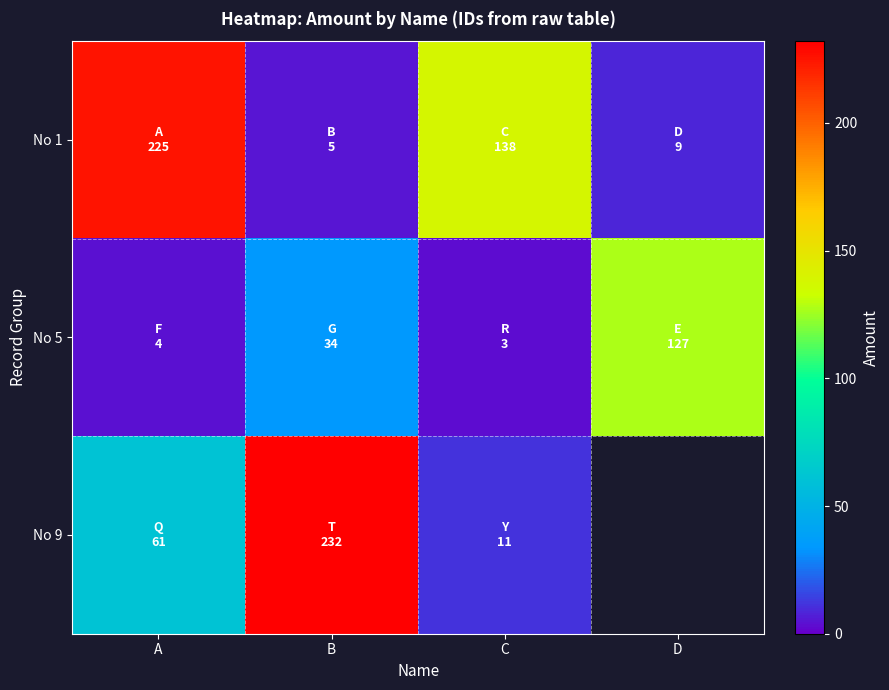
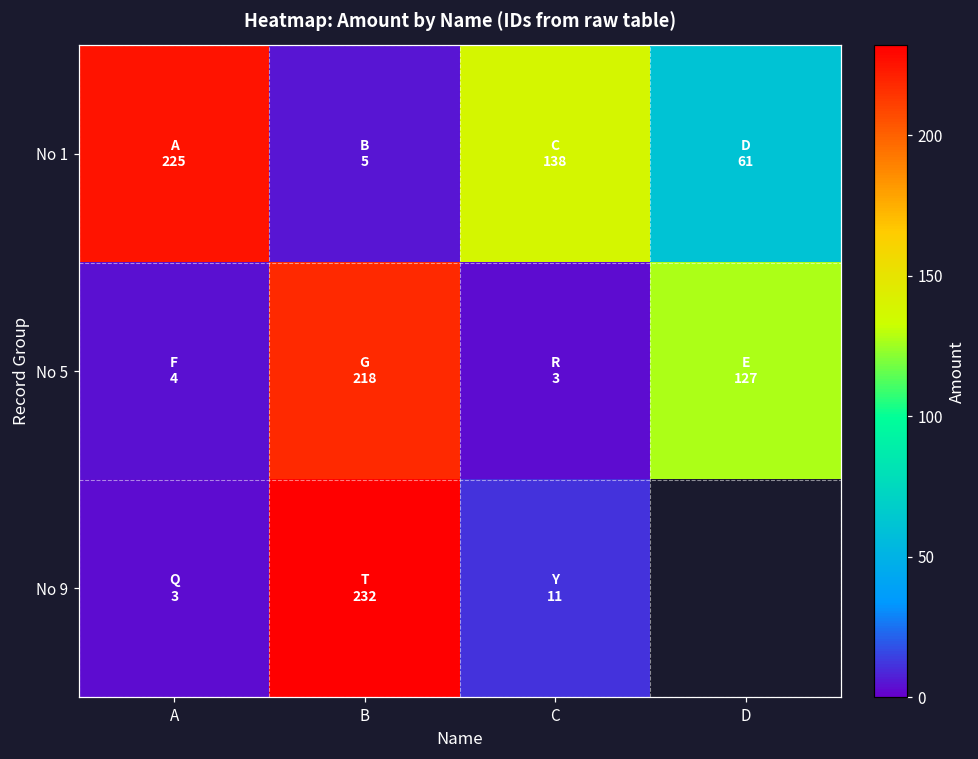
  {
    "No 1": {
      "A": 225,
      "B": 5,
      "C": 138,
-     "D": 9
+     "D": 61
    },
    "No 5": {
      "A": 4,
-     "B": 34,
+     "B": 218,
      "C": 3,
      "D": 127
    },
    "No 9": {
-     "A": 61,
+     "A": 3,
      "B": 232,
      "C": 11
    }
  }
